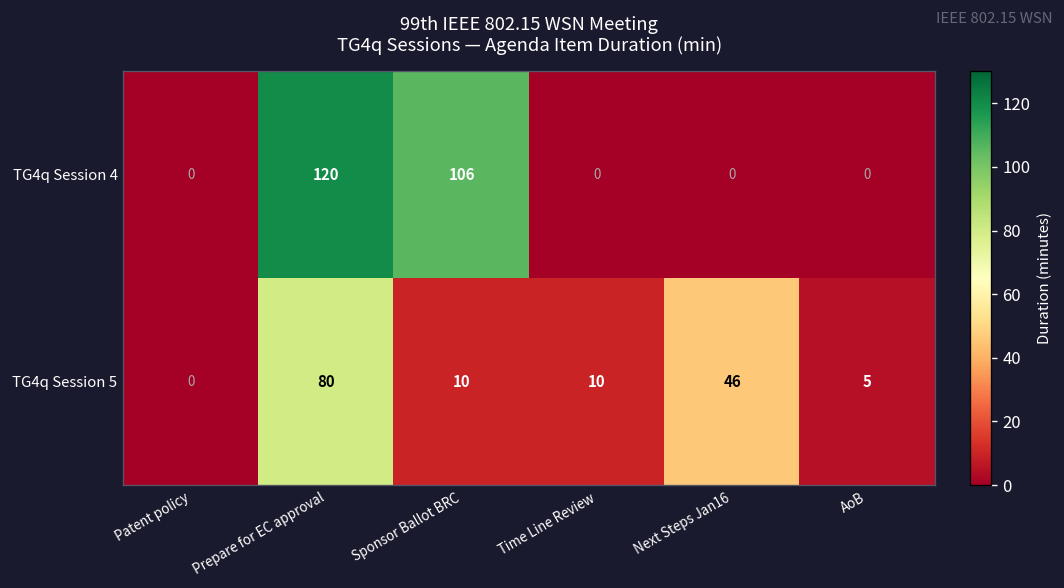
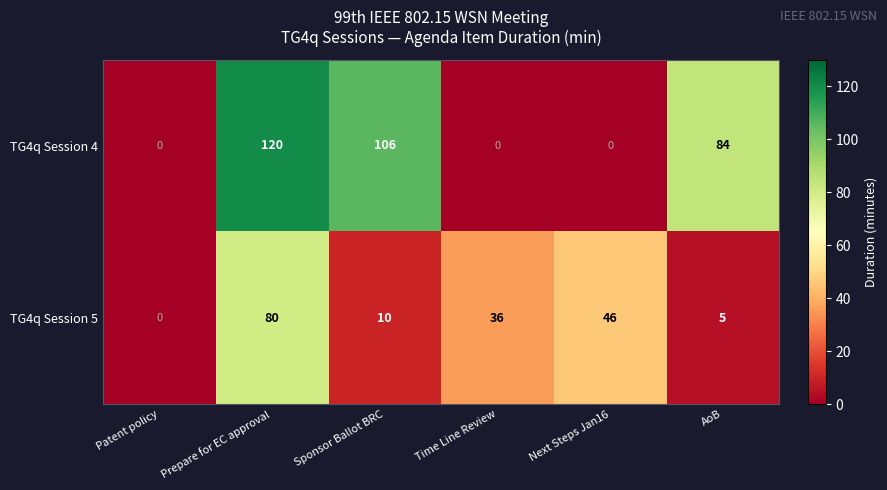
  {
    "TG4q Session 4": {
      "Patent policy": 0,
      "Prepare for EC approval": 120,
      "Sponsor Ballot BRC": 106,
      "Time Line Review": 0,
      "Next Steps Jan16": 0,
-     "AoB": 0
+     "AoB": 84
    },
    "TG4q Session 5": {
      "Patent policy": 0,
      "Prepare for EC approval": 80,
      "Sponsor Ballot BRC": 10,
-     "Time Line Review": 10,
+     "Time Line Review": 36,
      "Next Steps Jan16": 46,
      "AoB": 5
    }
  }
